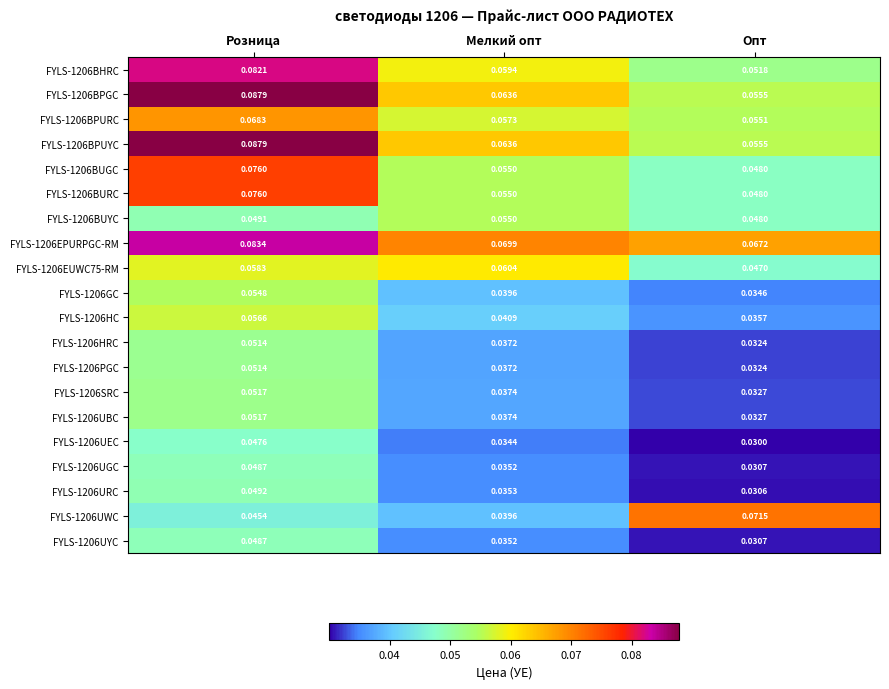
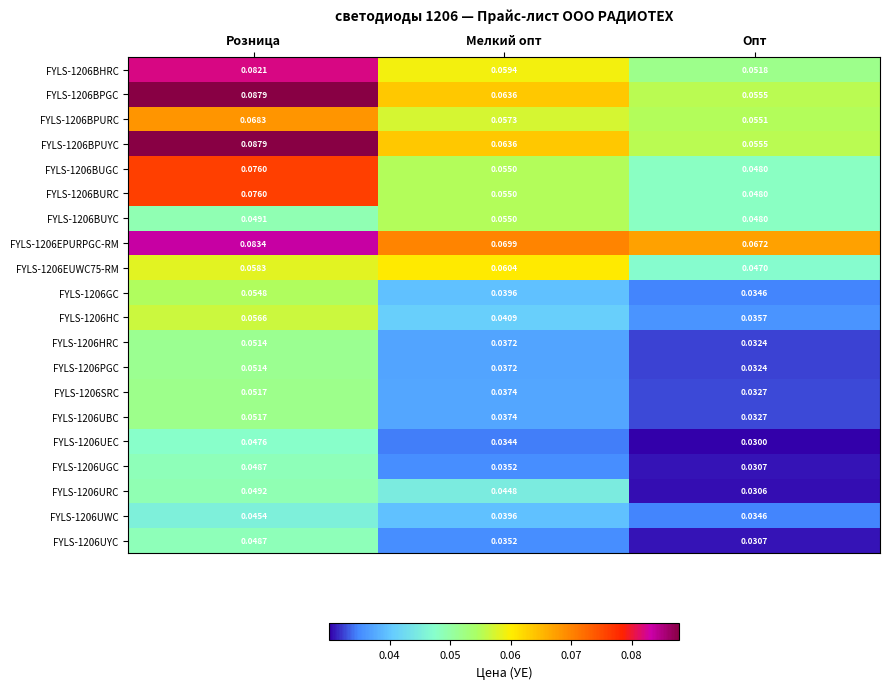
  {
    "FYLS-1206BHRC": {
      "Розница": 0.0821,
      "Мелкий опт": 0.0594,
      "Опт": 0.0518
    },
    "FYLS-1206BPGC": {
      "Розница": 0.0879,
      "Мелкий опт": 0.0636,
      "Опт": 0.0555
    },
    "FYLS-1206BPURC": {
      "Розница": 0.0683,
      "Мелкий опт": 0.0573,
      "Опт": 0.0551
    },
    "FYLS-1206BPUYC": {
      "Розница": 0.0879,
      "Мелкий опт": 0.0636,
      "Опт": 0.0555
    },
    "FYLS-1206BUGC": {
      "Розница": 0.0760,
      "Мелкий опт": 0.0550,
      "Опт": 0.0480
    },
    "FYLS-1206BURC": {
      "Розница": 0.0760,
      "Мелкий опт": 0.0550,
      "Опт": 0.0480
    },
    "FYLS-1206BUYC": {
      "Розница": 0.0491,
      "Мелкий опт": 0.0550,
      "Опт": 0.0480
    },
    "FYLS-1206EPURPGC-RM": {
      "Розница": 0.0834,
      "Мелкий опт": 0.0699,
      "Опт": 0.0672
    },
    "FYLS-1206EUWC75-RM": {
      "Розница": 0.0583,
      "Мелкий опт": 0.0604,
      "Опт": 0.0470
    },
    "FYLS-1206GC": {
      "Розница": 0.0548,
      "Мелкий опт": 0.0396,
      "Опт": 0.0346
    },
    "FYLS-1206HC": {
      "Розница": 0.0566,
      "Мелкий опт": 0.0409,
      "Опт": 0.0357
    },
    "FYLS-1206HRC": {
      "Розница": 0.0514,
      "Мелкий опт": 0.0372,
      "Опт": 0.0324
    },
    "FYLS-1206PGC": {
      "Розница": 0.0514,
      "Мелкий опт": 0.0372,
      "Опт": 0.0324
    },
    "FYLS-1206SRC": {
      "Розница": 0.0517,
      "Мелкий опт": 0.0374,
      "Опт": 0.0327
    },
    "FYLS-1206UBC": {
      "Розница": 0.0517,
      "Мелкий опт": 0.0374,
      "Опт": 0.0327
    },
    "FYLS-1206UEC": {
      "Розница": 0.0476,
      "Мелкий опт": 0.0344,
      "Опт": 0.0300
    },
    "FYLS-1206UGC": {
      "Розница": 0.0487,
      "Мелкий опт": 0.0352,
      "Опт": 0.0307
    },
    "FYLS-1206URC": {
      "Розница": 0.0492,
-     "Мелкий опт": 0.0353,
+     "Мелкий опт": 0.0448,
      "Опт": 0.0306
    },
    "FYLS-1206UWC": {
      "Розница": 0.0454,
      "Мелкий опт": 0.0396,
-     "Опт": 0.0715
+     "Опт": 0.0346
    },
    "FYLS-1206UYC": {
      "Розница": 0.0487,
      "Мелкий опт": 0.0352,
      "Опт": 0.0307
    }
  }
